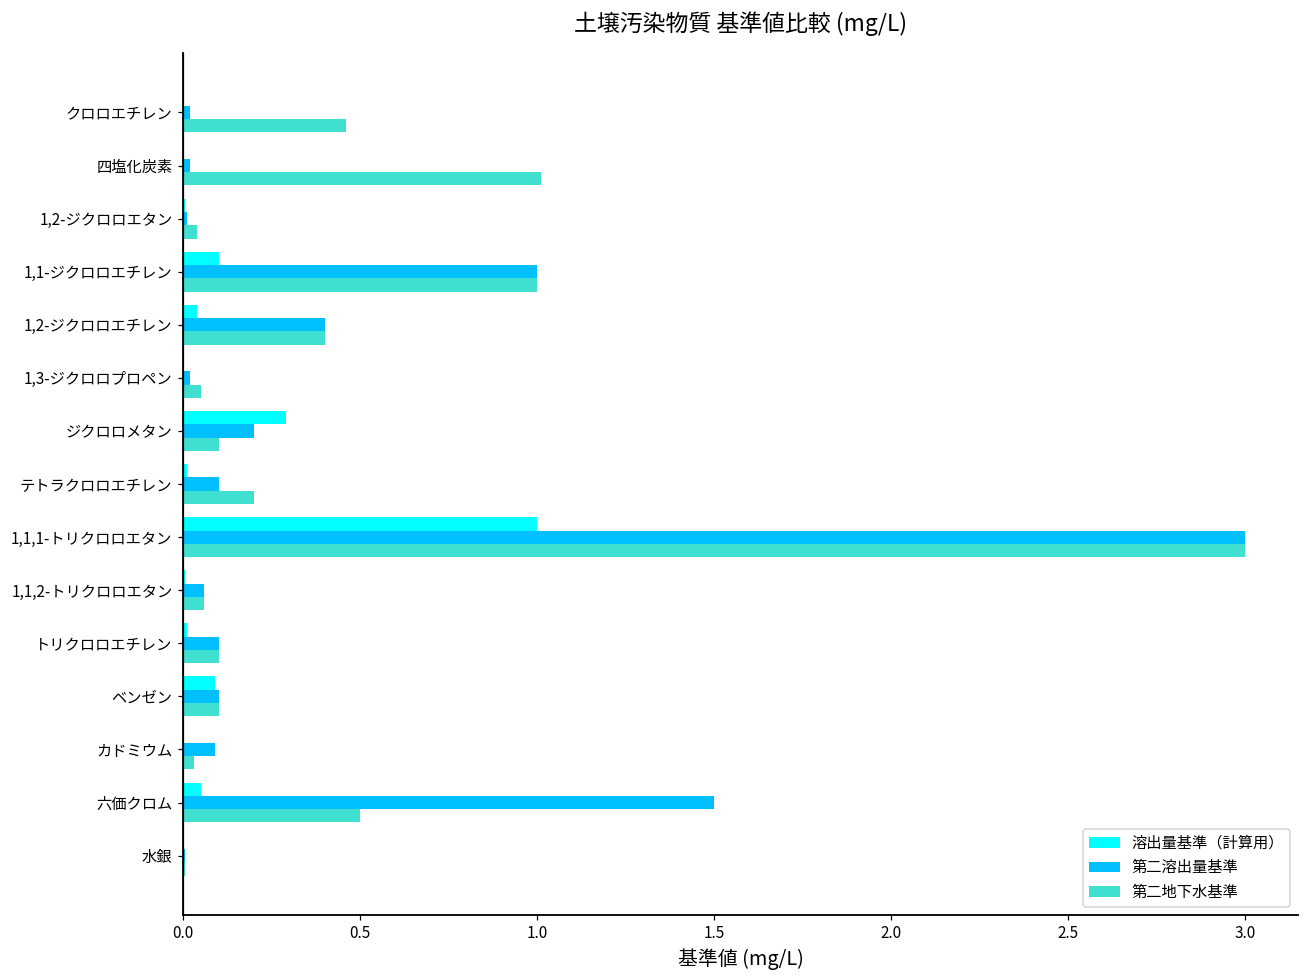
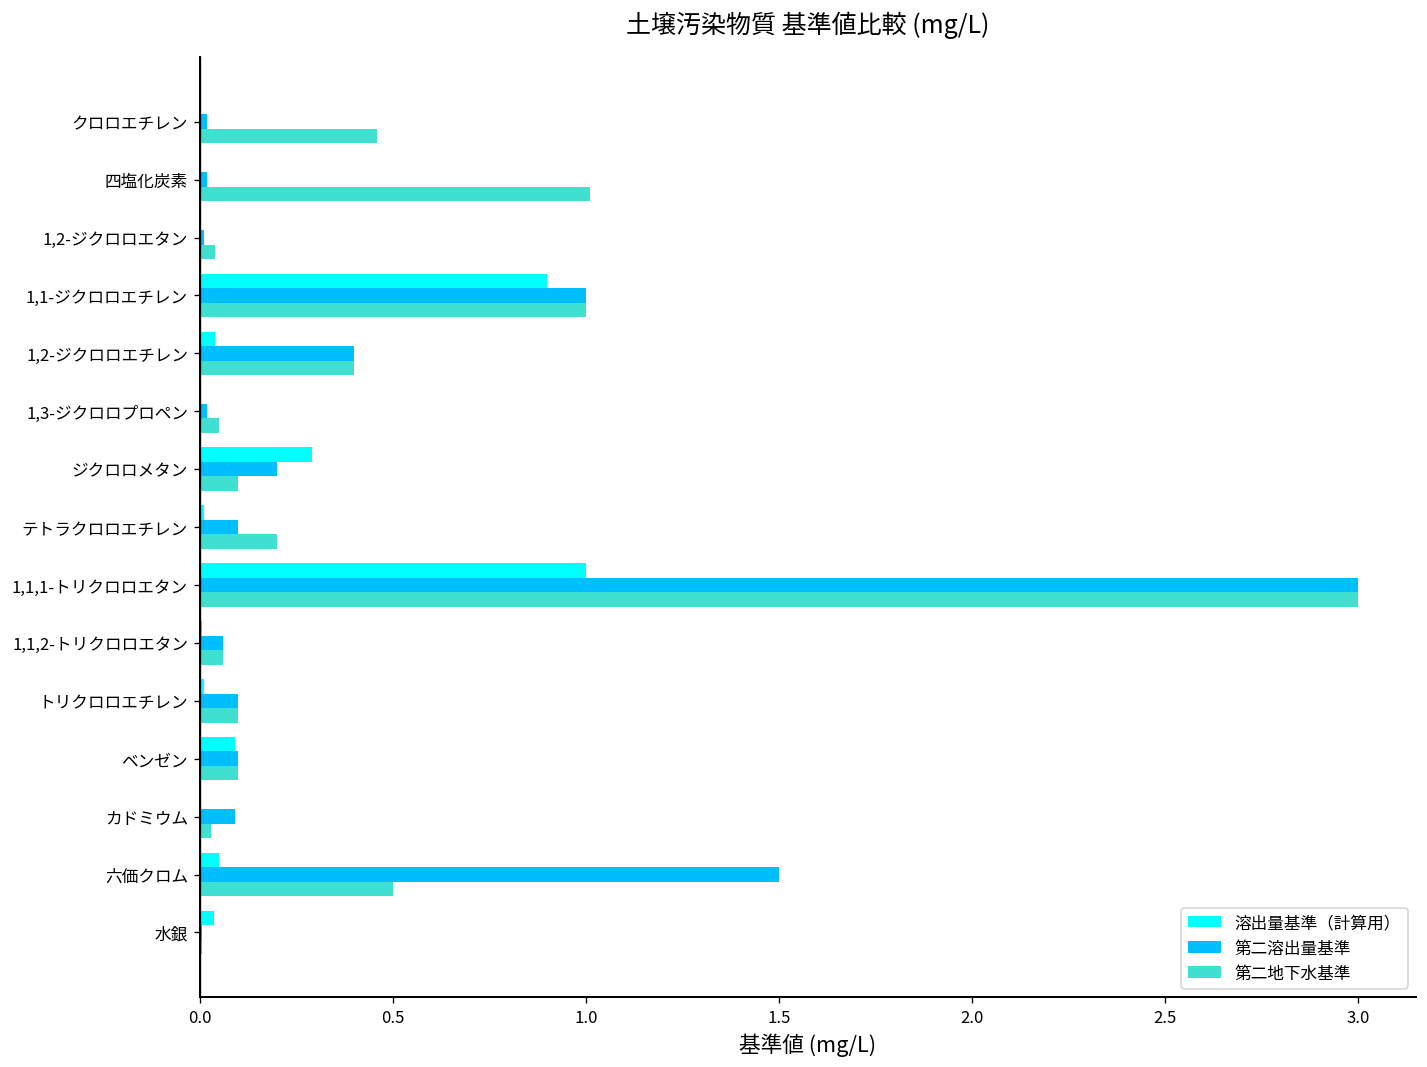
  {
    "溶出量基準（計算用）": {
-     "1,1-ジクロロエチレン": 0.1,
+     "1,1-ジクロロエチレン": 0.9,
      "1,2-ジクロロエチレン": 0.04,
      "ジクロロメタン": 0.29,
      "テトラクロロエチレン": 0.01,
      "1,1,1-トリクロロエタン": 1.00,
      "トリクロロエチレン": 0.01,
      "ベンゼン": 0.09,
      "六価クロム": 0.05,
-     "水銀": 0.00
+     "水銀": 0.04
    },
    "第二溶出量基準": {
      "クロロエチレン": 0.02,
      "四塩化炭素": 0.02,
      "1,2-ジクロロエタン": 0.01,
      "1,1-ジクロロエチレン": 1.00,
      "1,2-ジクロロエチレン": 0.40,
      "1,3-ジクロロプロペン": 0.02,
      "ジクロロメタン": 0.20,
      "テトラクロロエチレン": 0.10,
      "1,1,1-トリクロロエタン": 3.00,
      "1,1,2-トリクロロエタン": 0.06,
      "トリクロロエチレン": 0.10,
      "ベンゼン": 0.10,
      "カドミウム": 0.09,
      "六価クロム": 1.50
    },
    "第二地下水基準": {
      "クロロエチレン": 0.46,
      "四塩化炭素": 1.01,
      "1,2-ジクロロエタン": 0.04,
      "1,1-ジクロロエチレン": 1.00,
      "1,2-ジクロロエチレン": 0.40,
      "1,3-ジクロロプロペン": 0.05,
      "ジクロロメタン": 0.10,
      "テトラクロロエチレン": 0.20,
      "1,1,1-トリクロロエタン": 3.00,
      "1,1,2-トリクロロエタン": 0.06,
      "トリクロロエチレン": 0.10,
      "ベンゼン": 0.10,
      "カドミウム": 0.03,
      "六価クロム": 0.50
    }
  }
